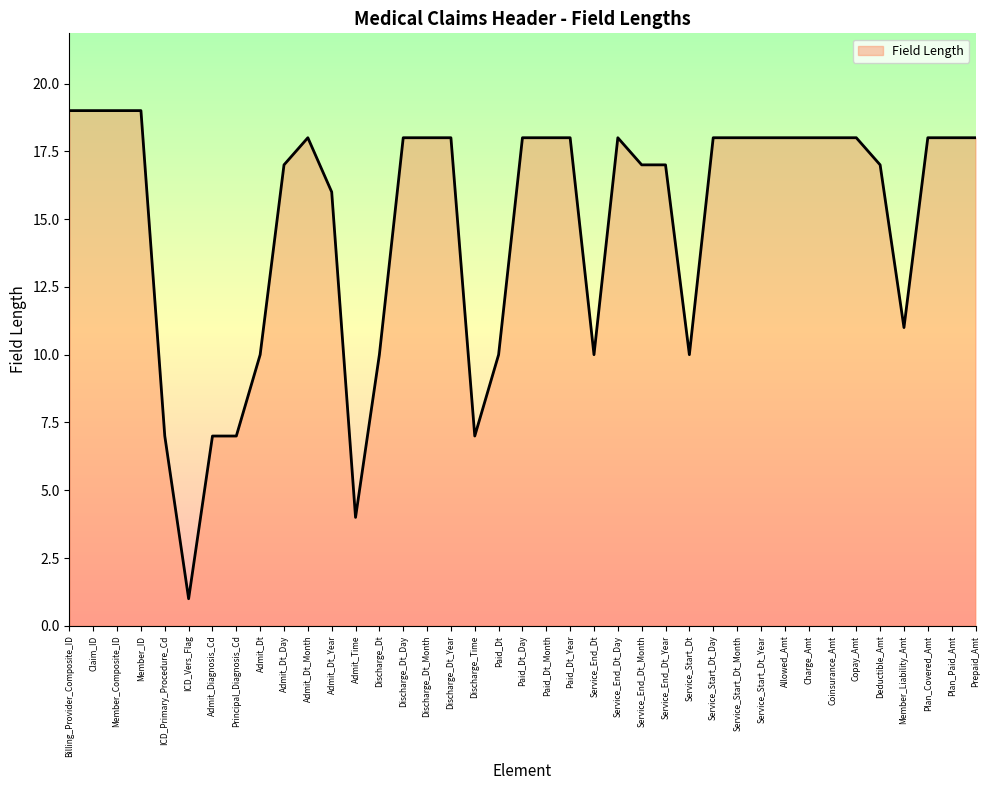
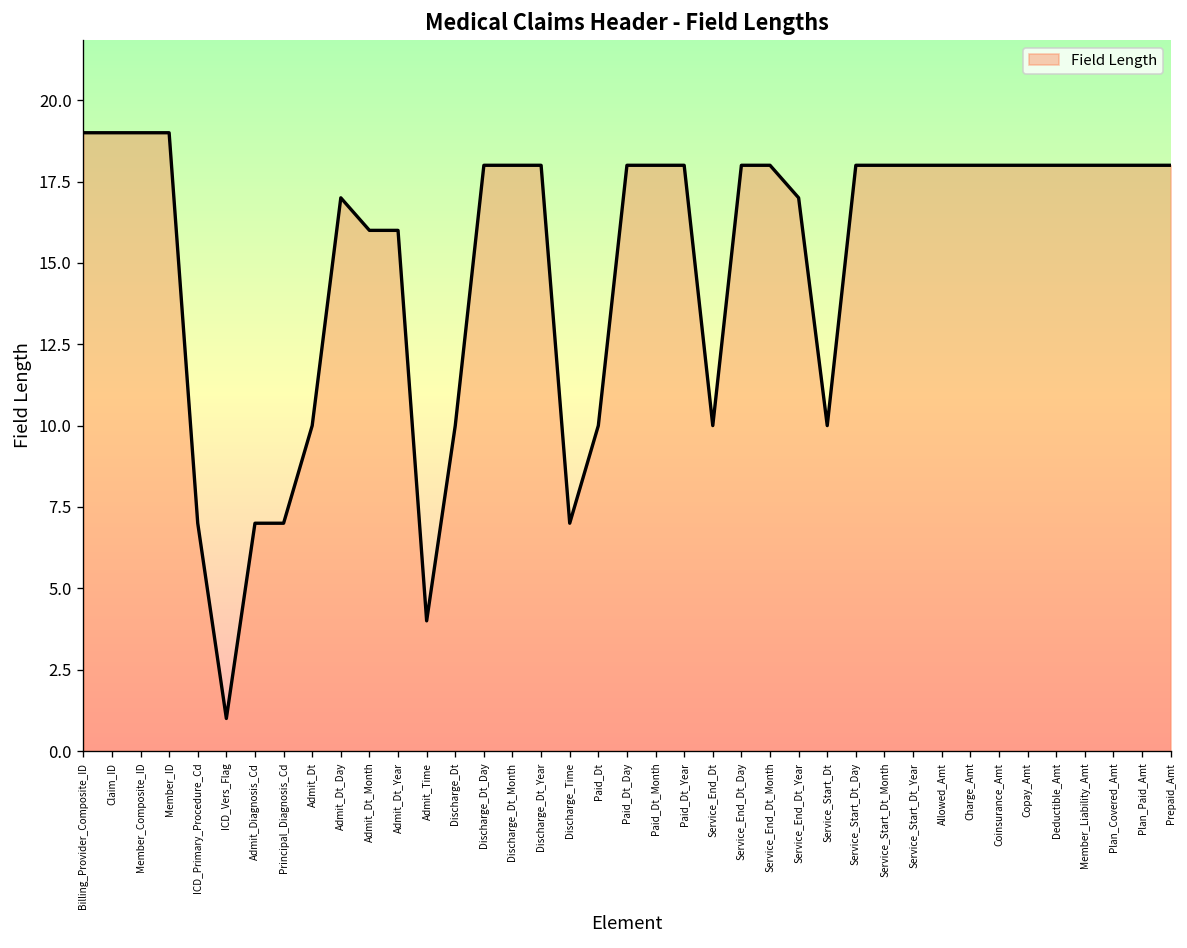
  {
    "Billing_Provider_Composite_ID": 19,
    "Claim_ID": 19,
    "Member_Composite_ID": 19,
    "Member_ID": 19,
    "ICD_Primary_Procedure_Cd": 7,
    "ICD_Vers_Flag": 1,
    "Admit_Diagnosis_Cd": 7,
    "Principal_Diagnosis_Cd": 7,
    "Admit_Dt": 10,
    "Admit_Dt_Day": 17,
-   "Admit_Dt_Month": 18,
+   "Admit_Dt_Month": 16,
    "Admit_Dt_Year": 16,
    "Admit_Time": 4,
    "Discharge_Dt": 10,
    "Discharge_Dt_Day": 18,
    "Discharge_Dt_Month": 18,
    "Discharge_Dt_Year": 18,
    "Discharge_Time": 7,
    "Paid_Dt": 10,
    "Paid_Dt_Day": 18,
    "Paid_Dt_Month": 18,
    "Paid_Dt_Year": 18,
    "Service_End_Dt": 10,
    "Service_End_Dt_Day": 18,
-   "Service_End_Dt_Month": 17,
+   "Service_End_Dt_Month": 18,
    "Service_End_Dt_Year": 17,
    "Service_Start_Dt": 10,
    "Service_Start_Dt_Day": 18,
    "Service_Start_Dt_Month": 18,
    "Service_Start_Dt_Year": 18,
    "Allowed_Amt": 18,
    "Charge_Amt": 18,
    "Coinsurance_Amt": 18,
    "Copay_Amt": 18,
-   "Deductible_Amt": 17,
-   "Member_Liability_Amt": 11,
+   "Deductible_Amt": 18,
+   "Member_Liability_Amt": 18,
    "Plan_Covered_Amt": 18,
    "Plan_Paid_Amt": 18,
    "Prepaid_Amt": 18
  }
